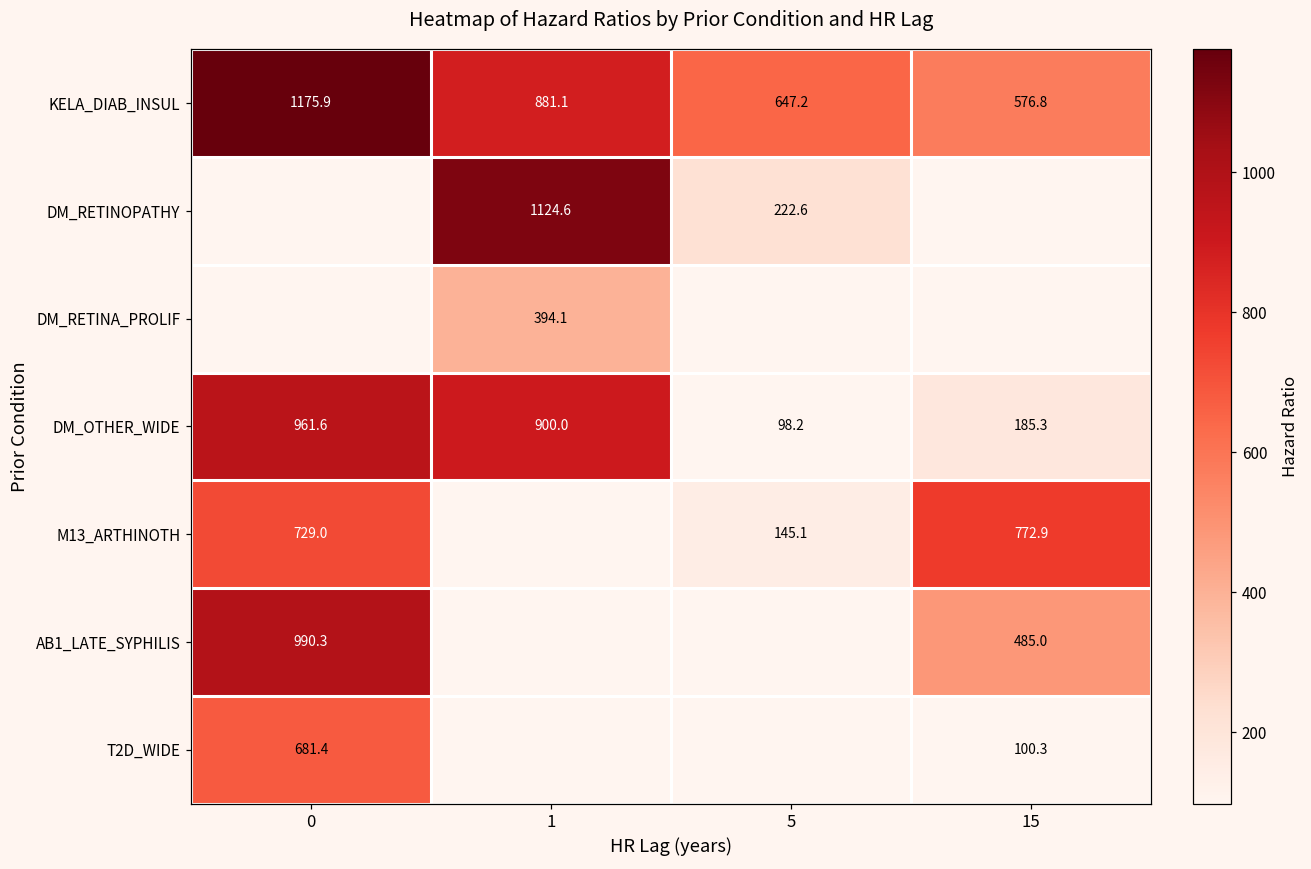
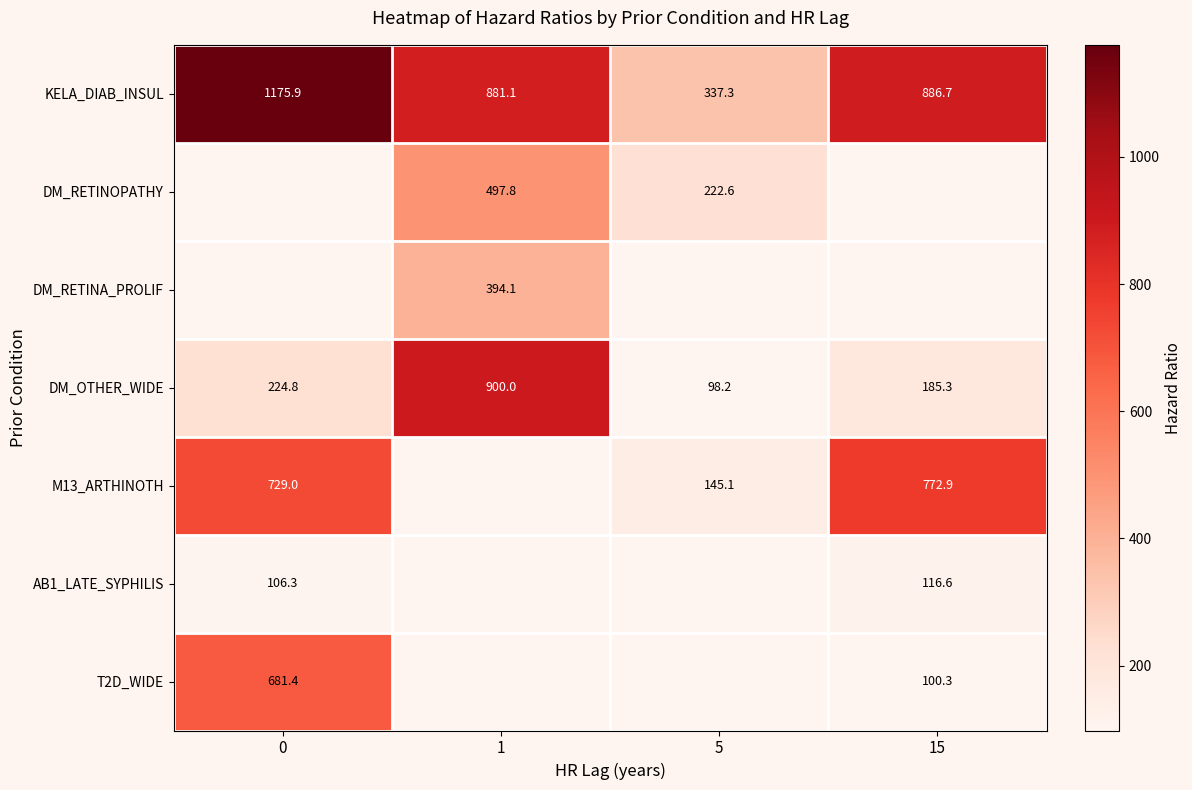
  {
    "KELA_DIAB_INSUL": {
      "0": 1175.9,
      "1": 881.1,
-     "5": 647.2,
-     "15": 576.8
+     "5": 337.3,
+     "15": 886.7
    },
    "DM_RETINOPATHY": {
-     "1": 1124.6,
+     "1": 497.8,
      "5": 222.6
    },
    "DM_RETINA_PROLIF": {
      "1": 394.1
    },
    "DM_OTHER_WIDE": {
-     "0": 961.6,
+     "0": 224.8,
      "1": 900.0,
      "5": 98.2,
      "15": 185.3
    },
    "M13_ARTHINOTH": {
      "0": 729.0,
      "5": 145.1,
      "15": 772.9
    },
    "AB1_LATE_SYPHILIS": {
-     "0": 990.3,
-     "15": 485.0
+     "0": 106.3,
+     "15": 116.6
    },
    "T2D_WIDE": {
      "0": 681.4,
      "15": 100.3
    }
  }
